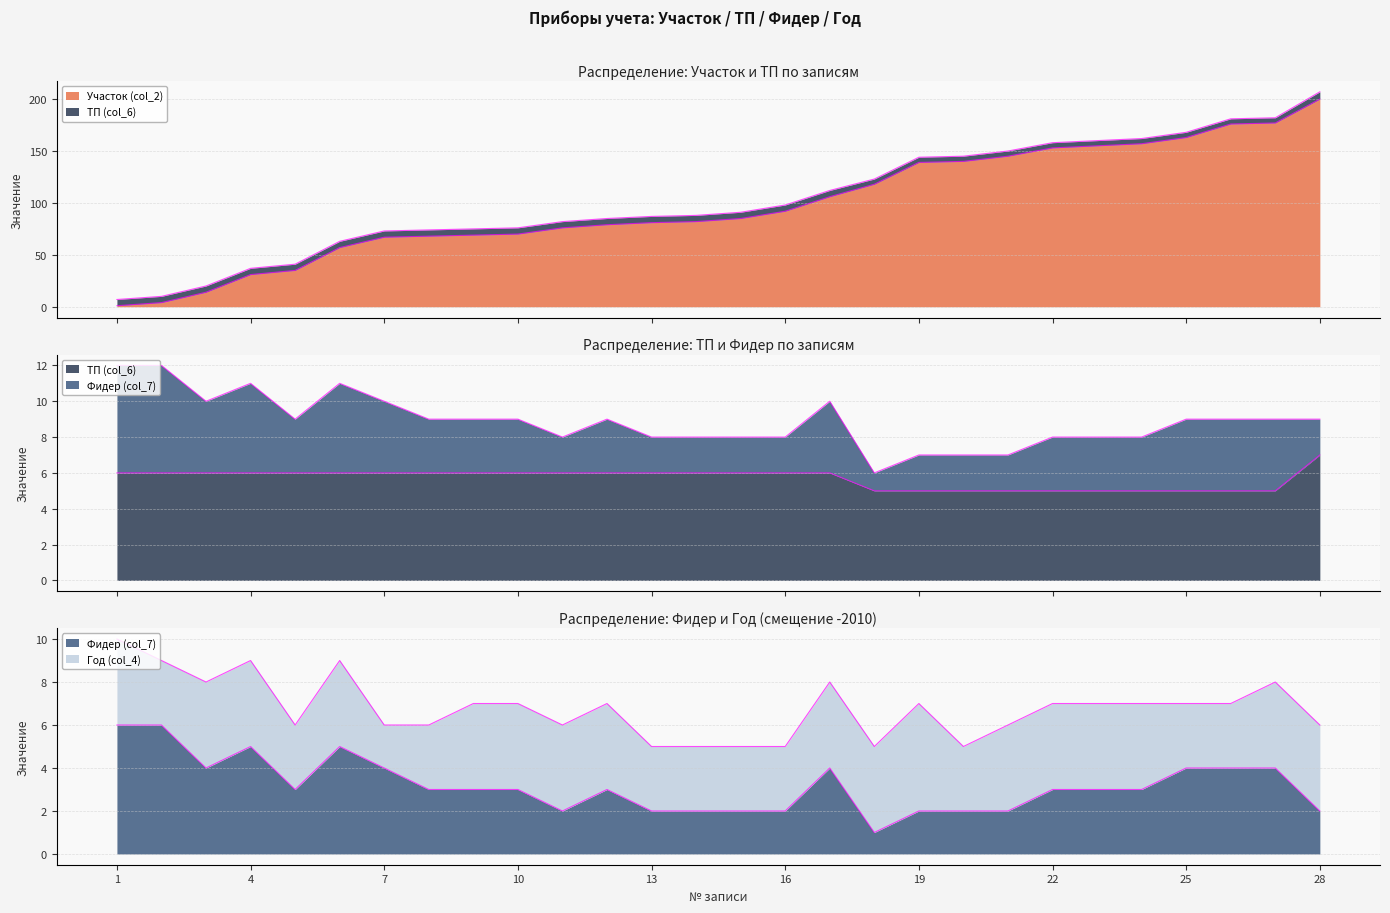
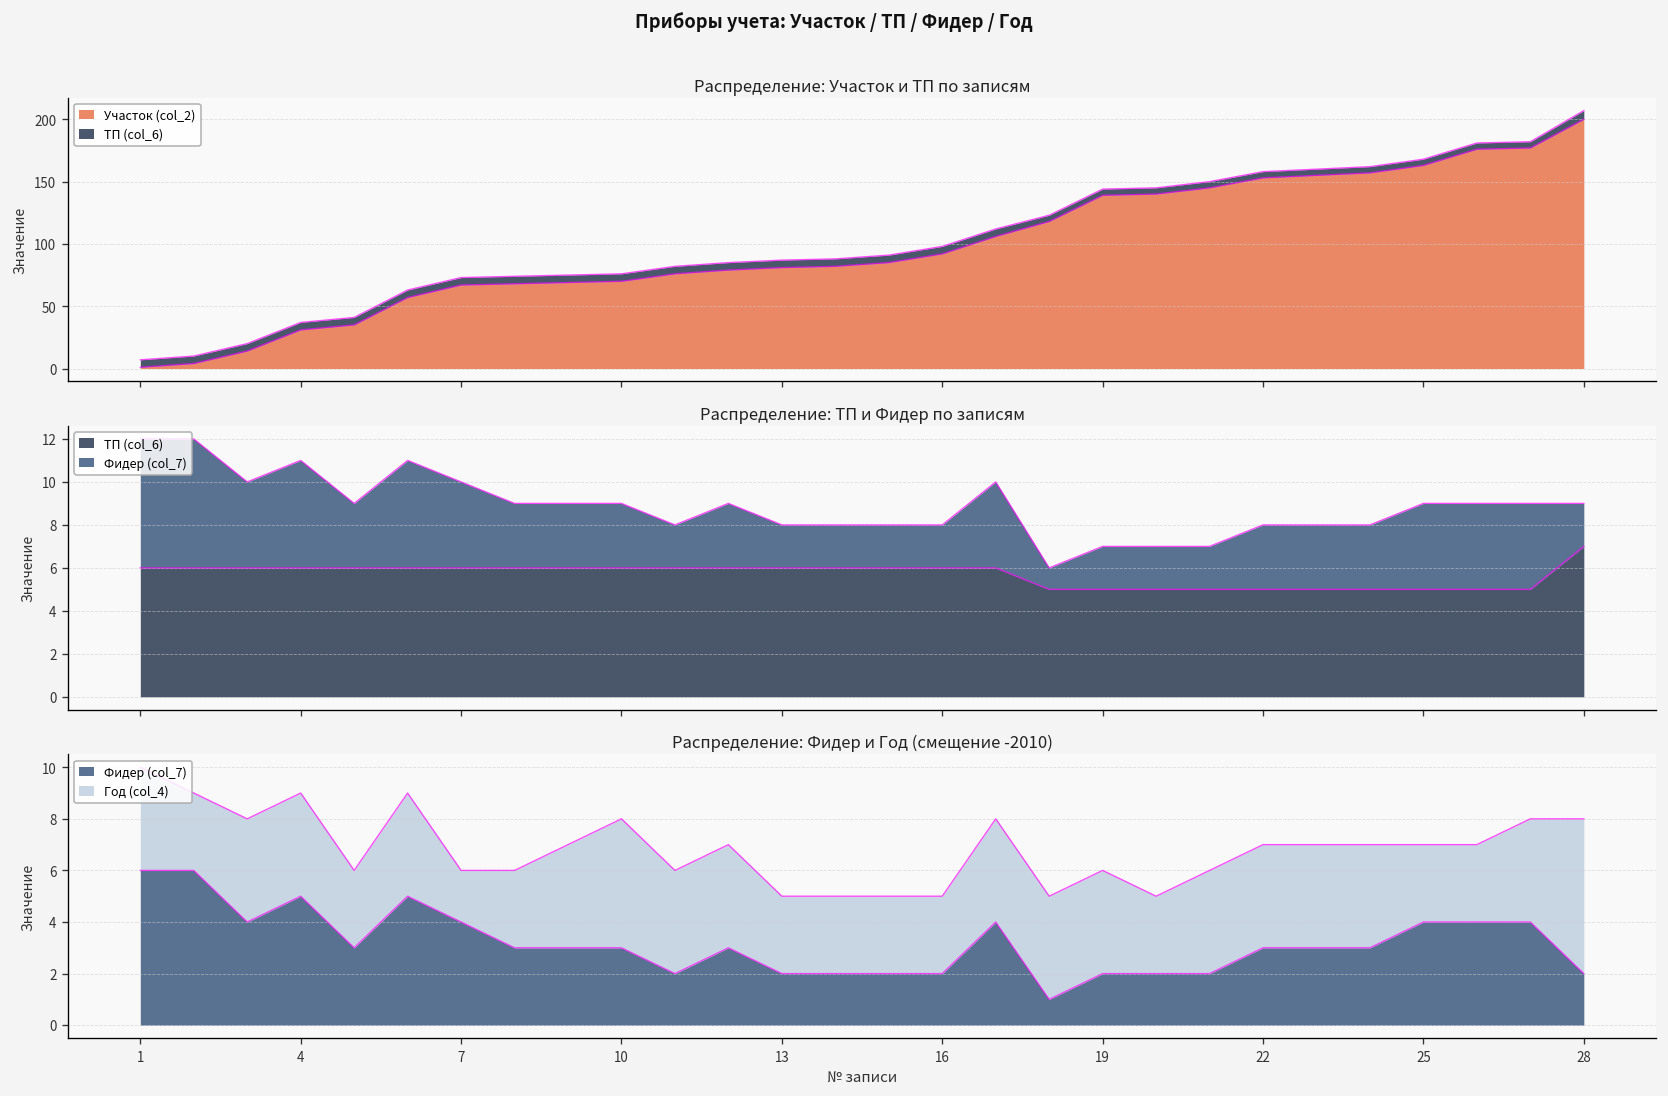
  {
    "Распределение: Фидер и Год (смещение -2010)": {
      "Фидер (col_7)": {
        "1": 6.0,
        "4": 5.0,
        "7": 4.0,
        "10": 3.0,
        "13": 2.0,
        "16": 2.0,
        "19": 2.0,
        "22": 3.0,
        "25": 4.0,
        "28": 2.0
      },
      "Год (col_4)": {
        "4": 4.0,
        "7": 2.0,
-       "10": 4.0,
+       "10": 5.0,
        "13": 3.0,
        "16": 3.0,
-       "19": 5.0,
+       "19": 4.0,
        "22": 4.0,
        "25": 3.0,
-       "28": 4.0
+       "28": 6.0
      }
    }
  }
